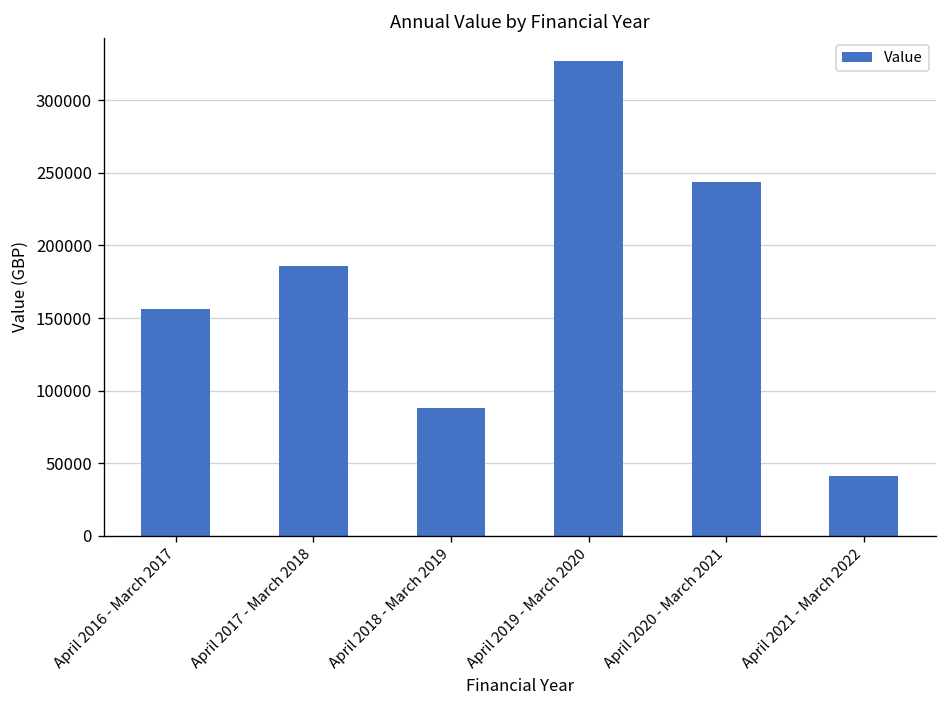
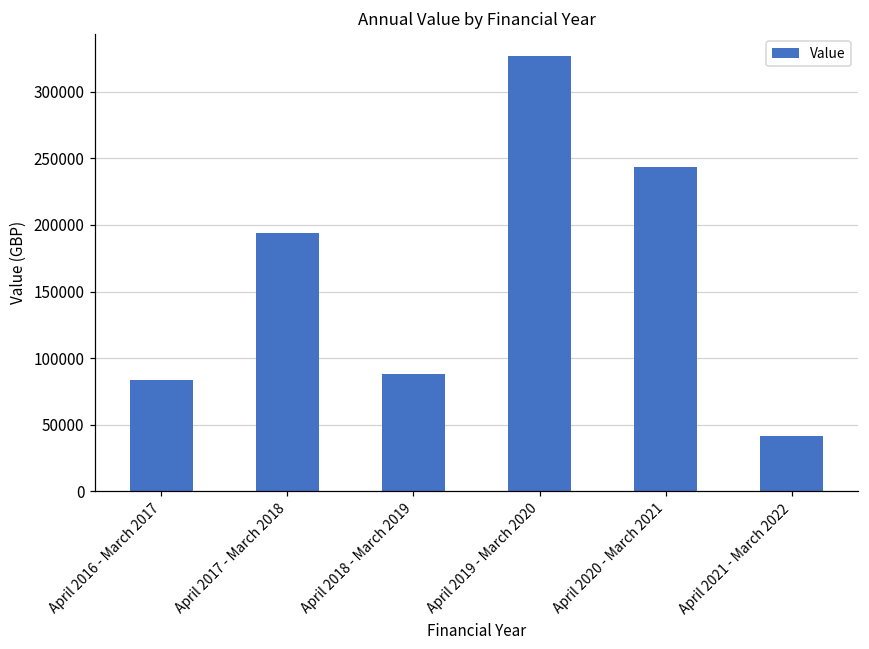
  {
-   "April 2016 - March 2017": 156000,
-   "April 2017 - March 2018": 186000,
+   "April 2016 - March 2017": 84000,
+   "April 2017 - March 2018": 194000,
    "April 2018 - March 2019": 88000,
    "April 2019 - March 2020": 327000,
    "April 2020 - March 2021": 244000,
    "April 2021 - March 2022": 41000
  }
